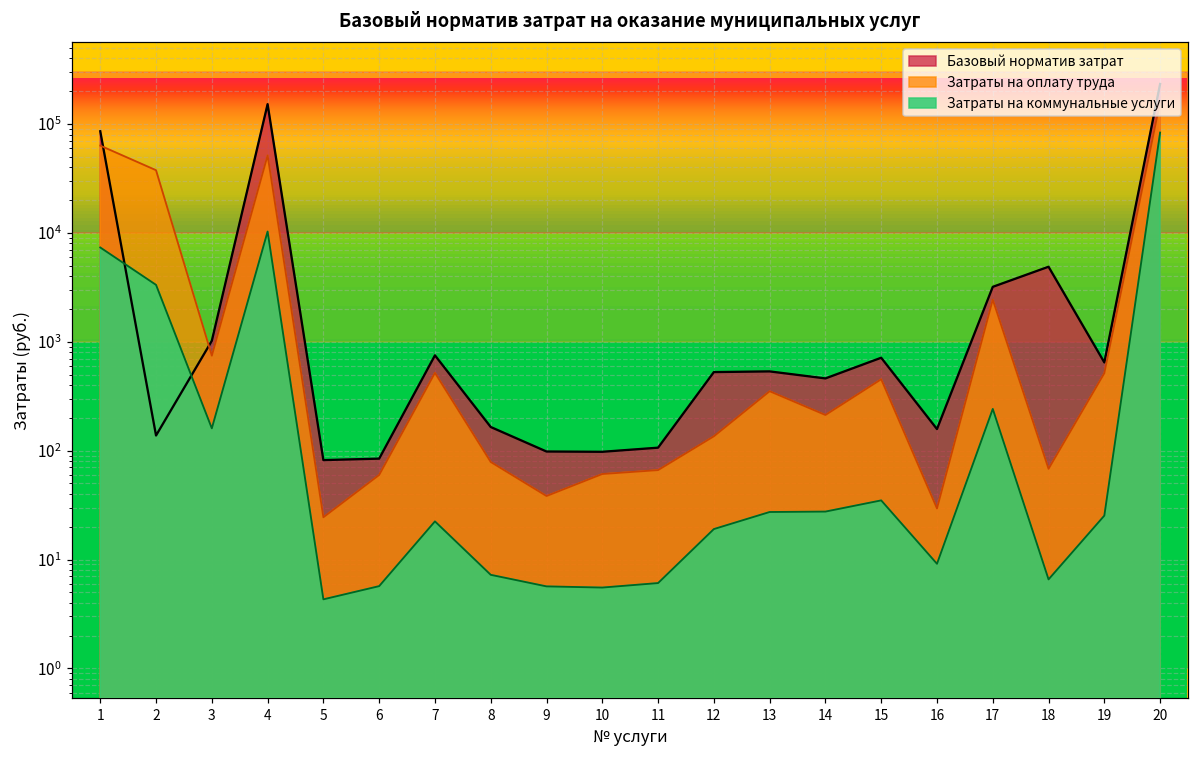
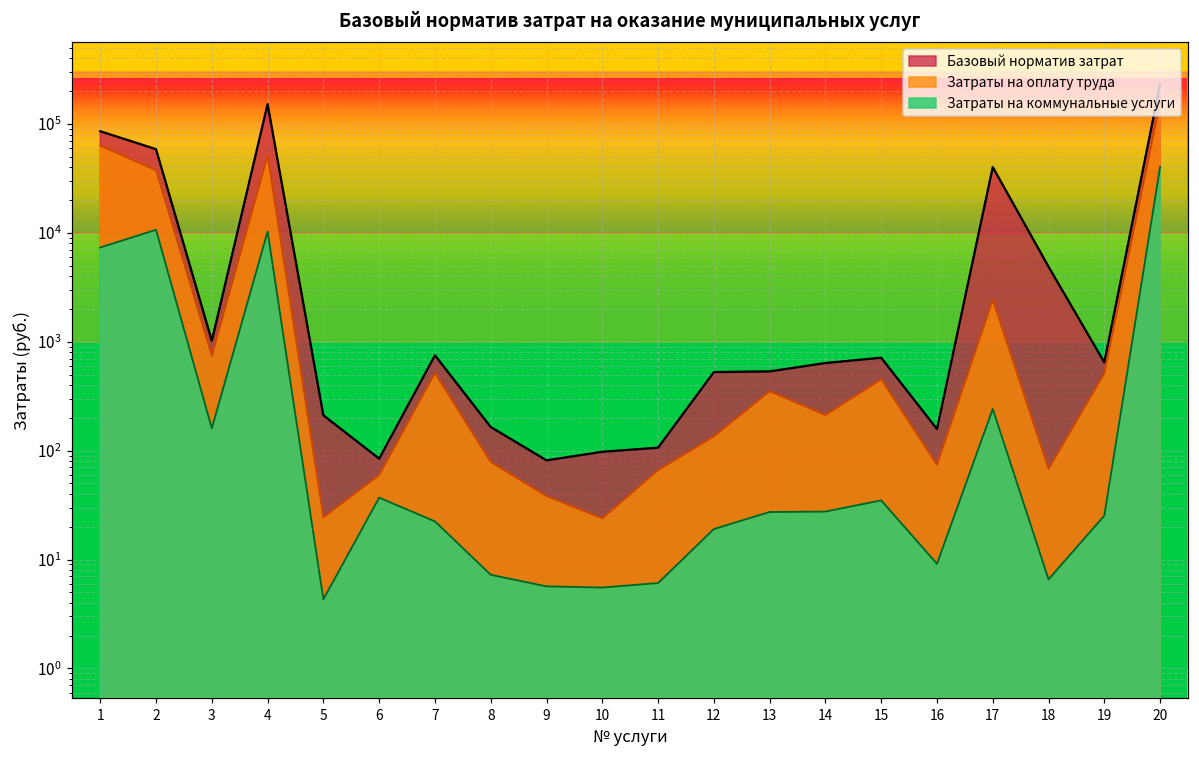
  {
    "Базовый норматив затрат": {
      "1": 90000,
-     "2": 140,
+     "2": 60000,
      "3": 1000,
      "4": 150000,
-     "5": 80,
+     "5": 210,
      "6": 80,
      "7": 800,
      "8": 160,
-     "9": 100,
+     "9": 80,
      "10": 100,
      "11": 110,
      "12": 500,
      "13": 500,
-     "14": 500,
+     "14": 600,
      "15": 700,
      "16": 160,
-     "17": 3200,
+     "17": 40000,
      "18": 5000,
      "19": 600
    },
    "Затраты на оплату труда": {
      "1": 60000,
      "2": 38000,
      "3": 700,
      "4": 50000,
      "5": 24,
      "6": 60,
      "7": 500,
      "8": 80,
      "9": 38,
-     "10": 60,
+     "10": 24,
      "11": 70,
      "12": 140,
      "13": 350,
      "14": 210,
      "15": 500,
-     "16": 29,
+     "16": 70,
      "17": 2400,
      "18": 70,
      "19": 500
    },
    "Затраты на коммунальные услуги": {
      "1": 7000,
-     "2": 3300,
+     "2": 11000,
      "3": 160,
      "4": 10000,
      "5": 4,
-     "6": 6,
+     "6": 37,
      "7": 22,
      "8": 7,
      "9": 6,
      "10": 6,
      "11": 6,
      "12": 19,
      "13": 27,
      "14": 28,
      "15": 35,
      "16": 9,
      "17": 240,
      "18": 7,
      "19": 25,
-     "20": 80000
+     "20": 40000
    }
  }
